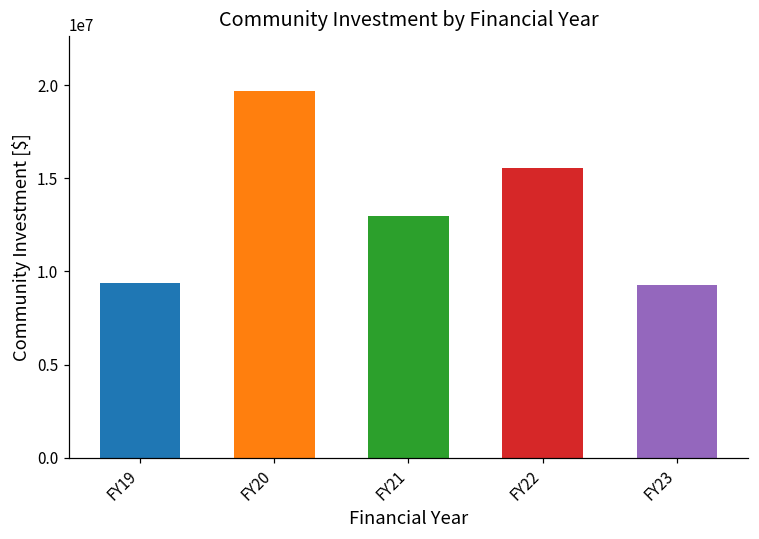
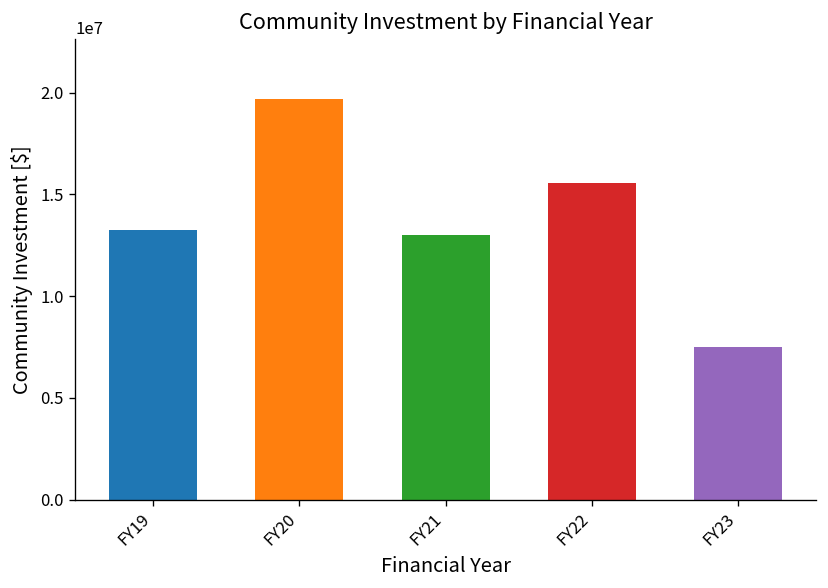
  {
-   "FY19": 9400000,
+   "FY19": 13300000,
    "FY20": 19700000,
    "FY21": 13000000,
    "FY22": 15600000,
-   "FY23": 9300000
+   "FY23": 7500000
  }
